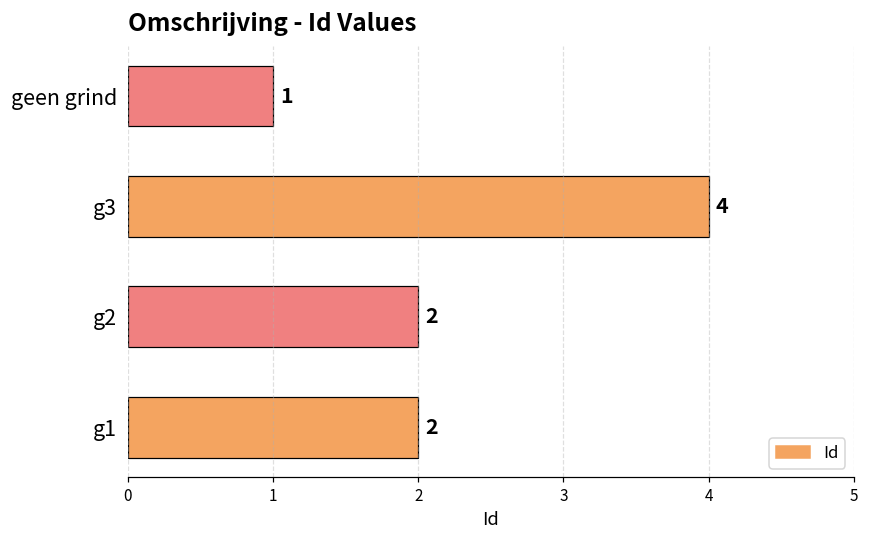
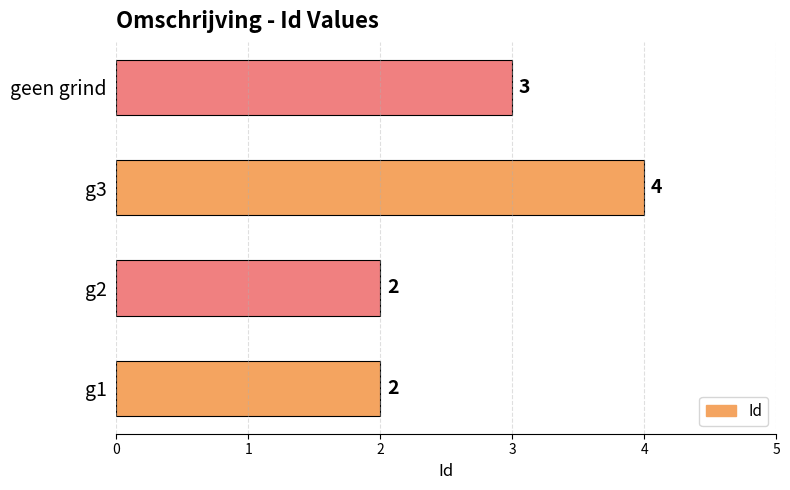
  {
-   "geen grind": 1,
+   "geen grind": 3,
    "g3": 4,
    "g2": 2,
    "g1": 2
  }
